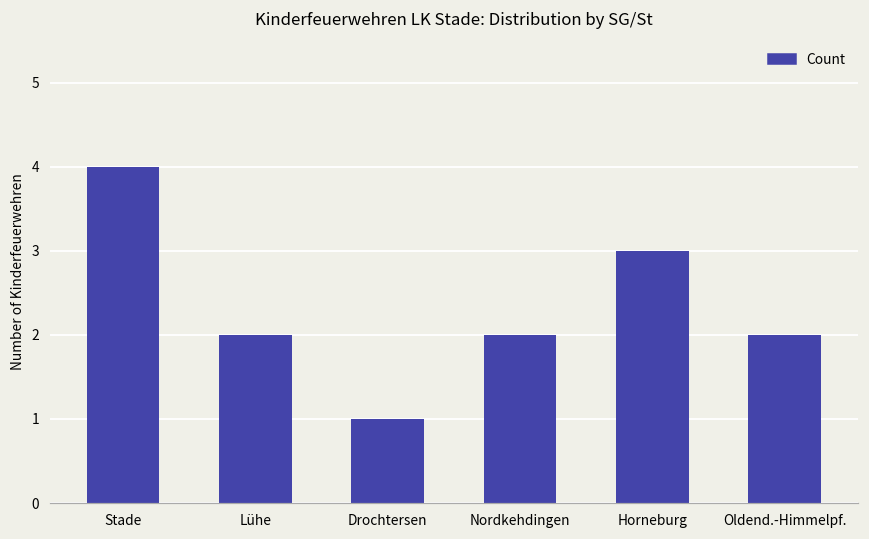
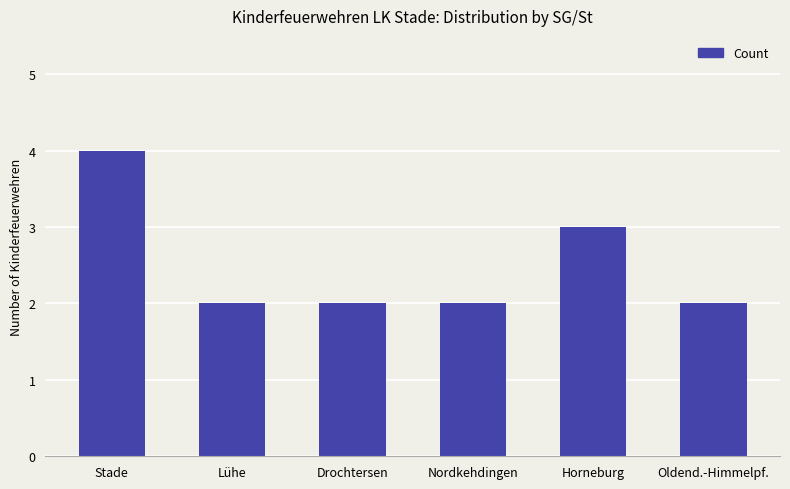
  {
    "Stade": 4,
    "Lühe": 2,
-   "Drochtersen": 1,
+   "Drochtersen": 2,
    "Nordkehdingen": 2,
    "Horneburg": 3,
    "Oldend.-Himmelpf.": 2
  }
